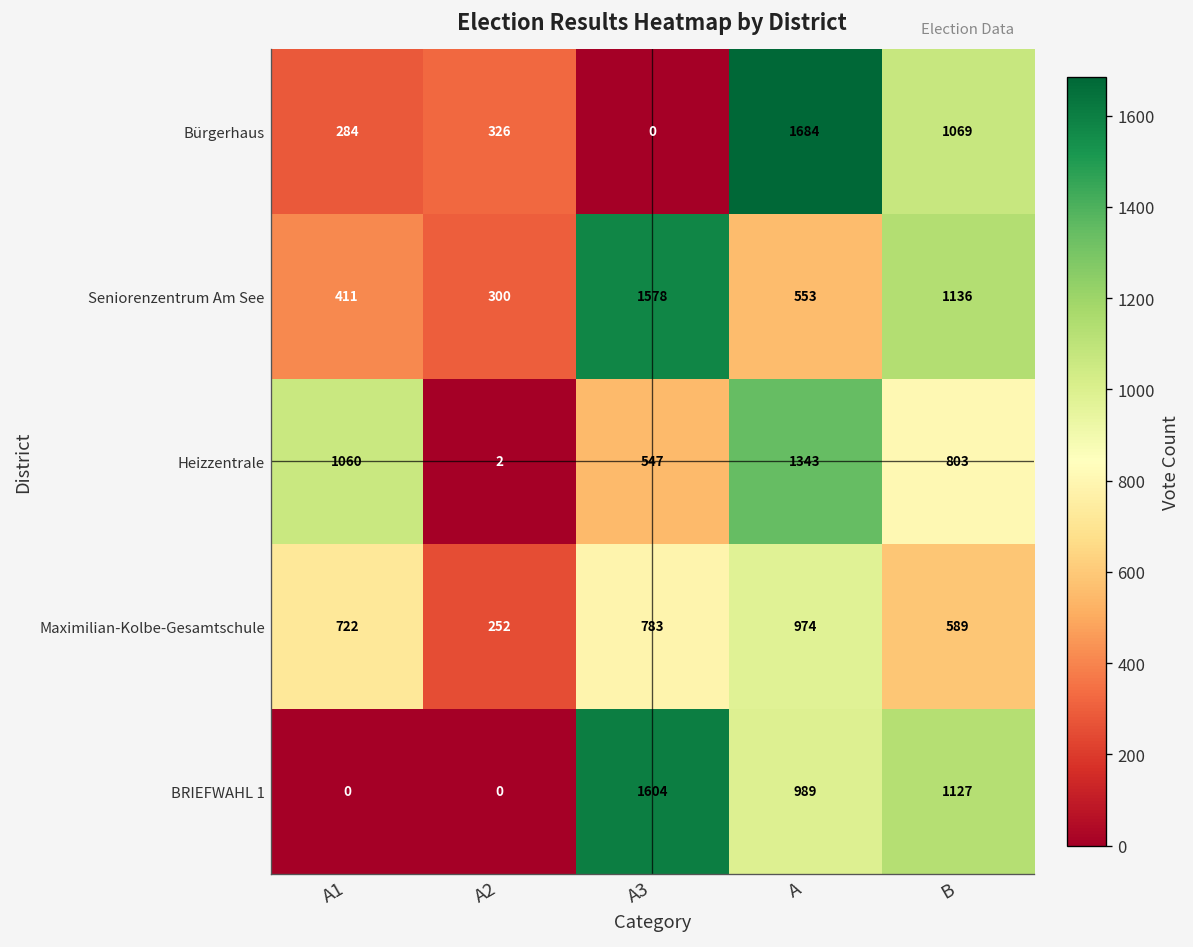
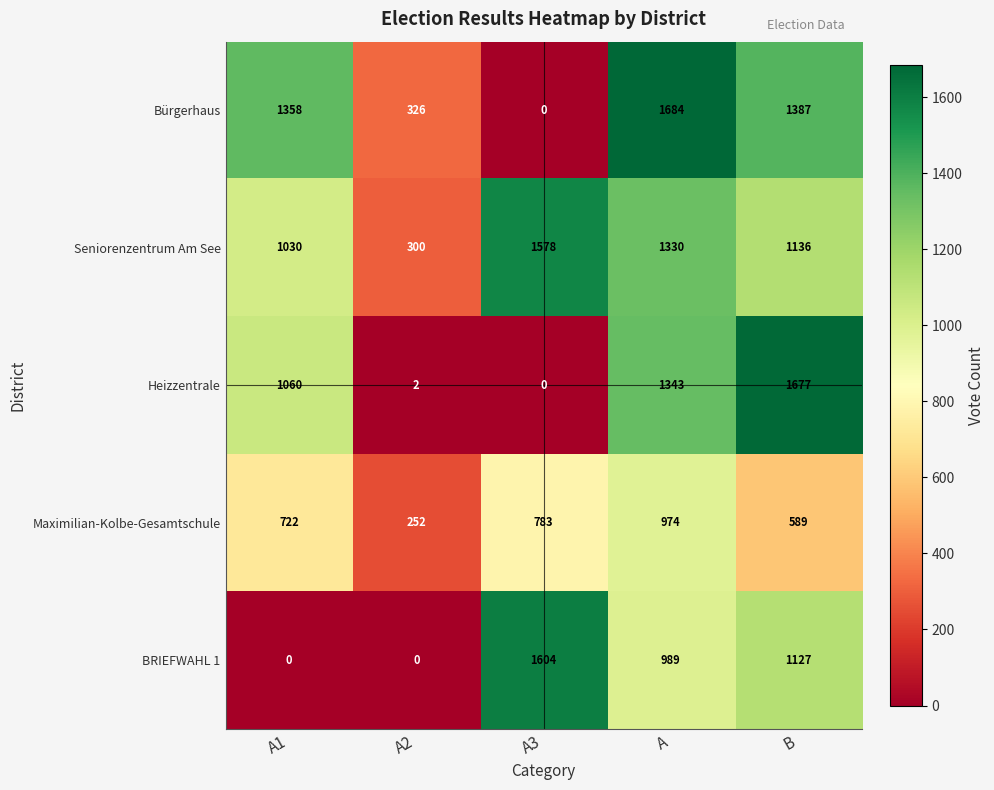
  {
    "Bürgerhaus": {
-     "A1": 284,
+     "A1": 1358,
      "A2": 326,
      "A3": 0,
      "A": 1684,
-     "B": 1069
+     "B": 1387
    },
    "Seniorenzentrum Am See": {
-     "A1": 411,
+     "A1": 1030,
      "A2": 300,
      "A3": 1578,
-     "A": 553,
+     "A": 1330,
      "B": 1136
    },
    "Heizzentrale": {
      "A1": 1060,
      "A2": 2,
-     "A3": 547,
+     "A3": 0,
      "A": 1343,
-     "B": 803
+     "B": 1677
    },
    "Maximilian-Kolbe-Gesamtschule": {
      "A1": 722,
      "A2": 252,
      "A3": 783,
      "A": 974,
      "B": 589
    },
    "BRIEFWAHL 1": {
      "A1": 0,
      "A2": 0,
      "A3": 1604,
      "A": 989,
      "B": 1127
    }
  }
